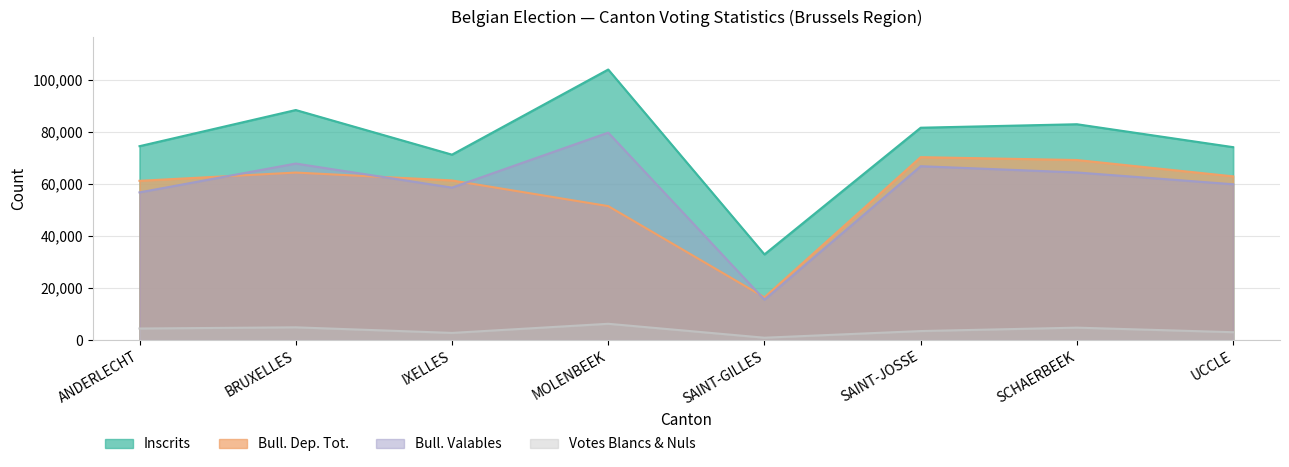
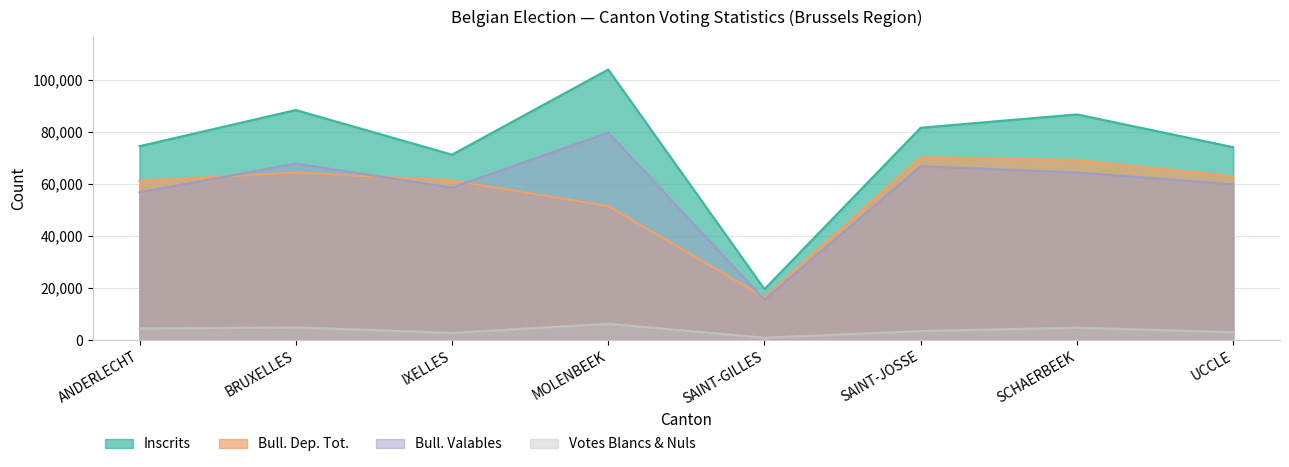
  {
    "Inscrits": {
      "ANDERLECHT": "75,000",
      "BRUXELLES": "89,000",
      "IXELLES": "71,000",
      "MOLENBEEK": "104,000",
-     "SAINT-GILLES": "33,000",
+     "SAINT-GILLES": "20,000",
      "SAINT-JOSSE": "82,000",
-     "SCHAERBEEK": "83,000",
+     "SCHAERBEEK": "87,000",
      "UCCLE": "74,000"
    },
    "Bull. Dep. Tot.": {
      "ANDERLECHT": "61,000",
      "BRUXELLES": "64,000",
      "IXELLES": "61,000",
      "MOLENBEEK": "52,000",
      "SAINT-JOSSE": "70,000",
      "SCHAERBEEK": "69,000",
      "UCCLE": "63,000"
    }
  }
